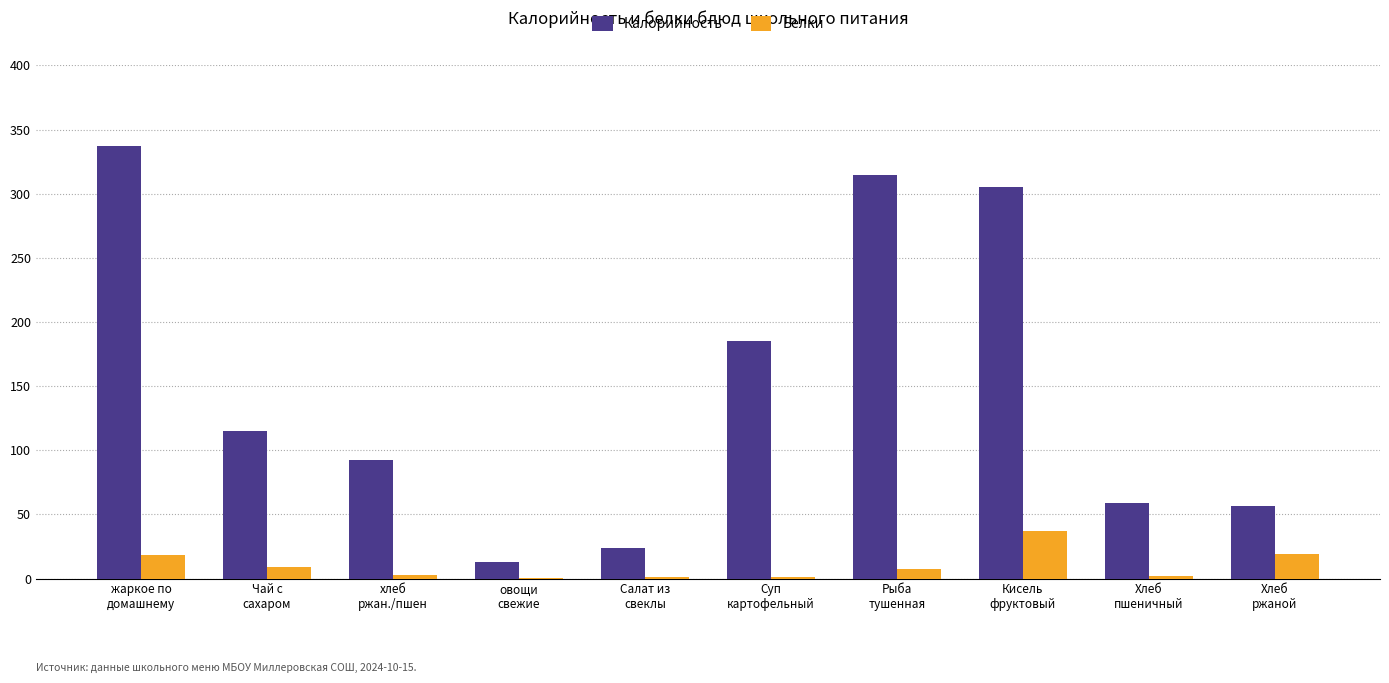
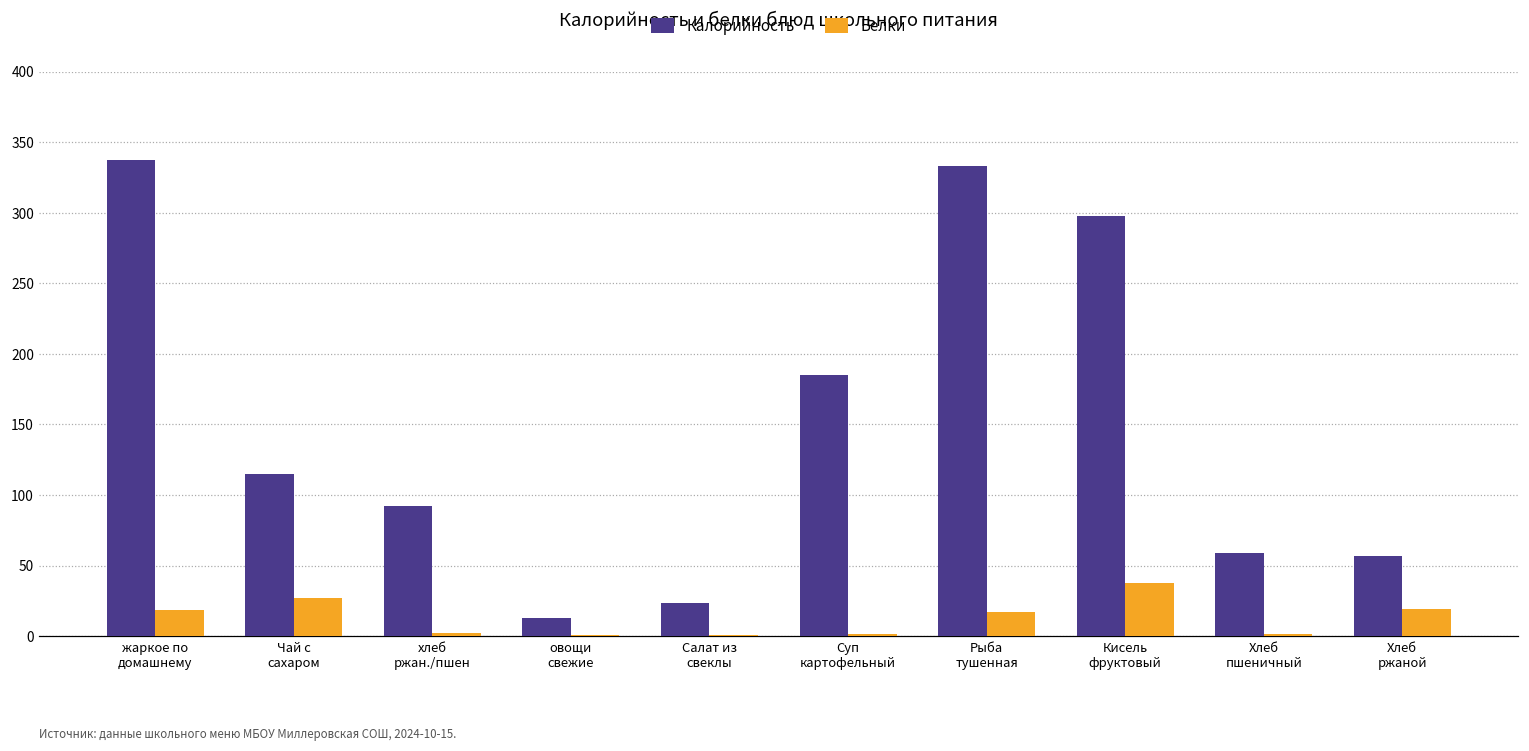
  {
    "Калорийность": {
      "жаркое по домашнему": 337,
      "Чай с сахаром": 115,
      "хлеб ржан./пшен": 92,
      "овощи свежие": 13,
      "Салат из свеклы": 24,
      "Суп картофельный": 185,
-     "Рыба тушенная": 315,
-     "Кисель фруктовый": 305,
+     "Рыба тушенная": 333,
+     "Кисель фруктовый": 298,
      "Хлеб пшеничный": 59,
      "Хлеб ржаной": 57
    },
    "Белки": {
      "жаркое по домашнему": 19,
-     "Чай с сахаром": 9,
+     "Чай с сахаром": 27,
      "хлеб ржан./пшен": 2,
-     "Рыба тушенная": 7,
+     "Рыба тушенная": 17,
      "Кисель фруктовый": 37,
      "Хлеб ржаной": 19
    }
  }
